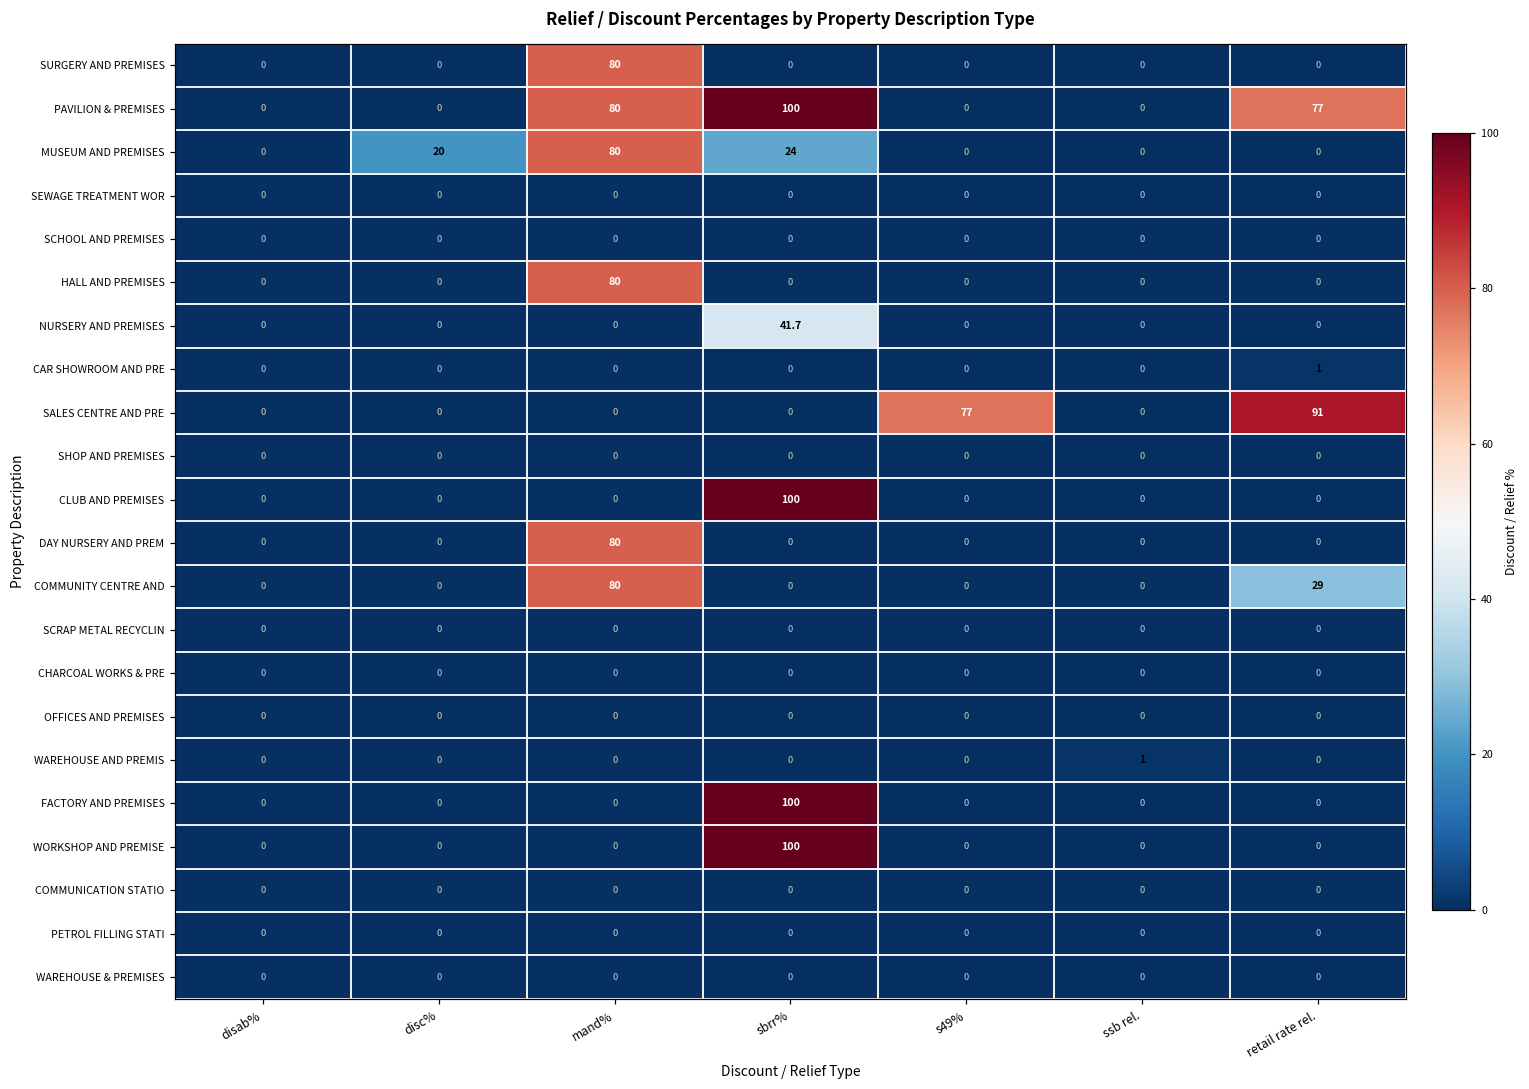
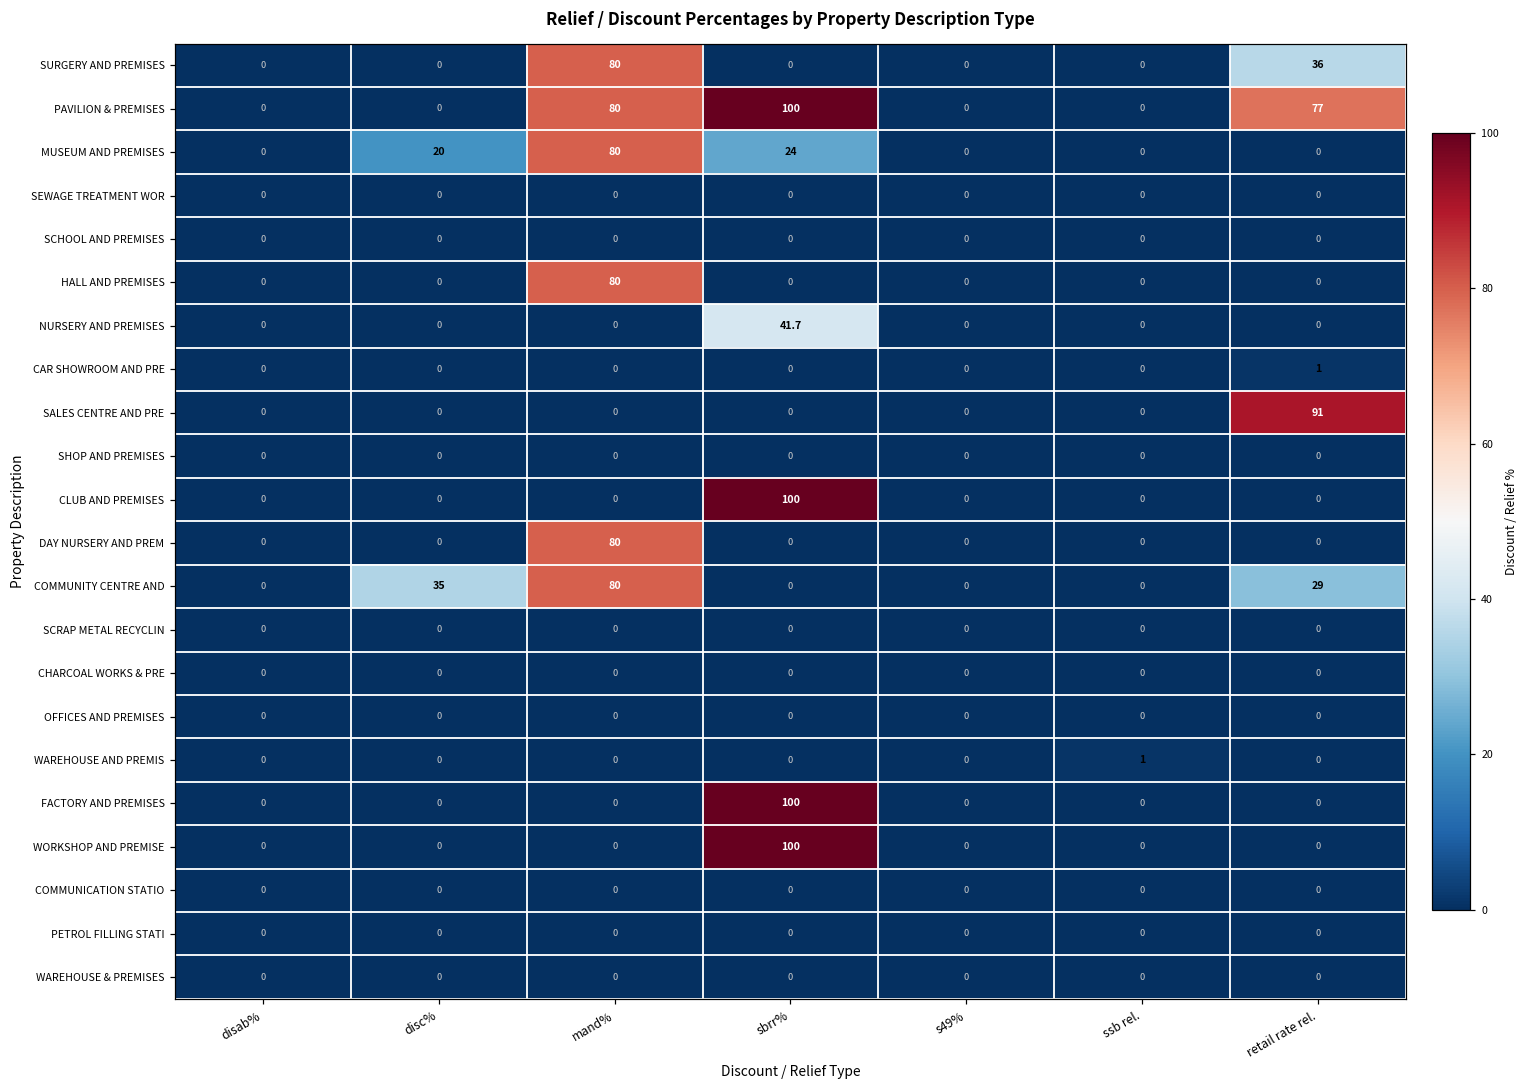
  {
    "SURGERY AND PREMISES": {
      "disab%": 0,
      "disc%": 0,
      "mand%": 80,
      "sbrr%": 0,
      "s49%": 0,
      "ssb rel.": 0,
-     "retail rate rel.": 0
+     "retail rate rel.": 36
    },
    "PAVILION & PREMISES": {
      "disab%": 0,
      "disc%": 0,
      "mand%": 80,
      "sbrr%": 100,
      "s49%": 0,
      "ssb rel.": 0,
      "retail rate rel.": 77
    },
    "MUSEUM AND PREMISES": {
      "disab%": 0,
      "disc%": 20,
      "mand%": 80,
      "sbrr%": 24,
      "s49%": 0,
      "ssb rel.": 0,
      "retail rate rel.": 0
    },
    "SEWAGE TREATMENT WOR": {
      "disab%": 0,
      "disc%": 0,
      "mand%": 0,
      "sbrr%": 0,
      "s49%": 0,
      "ssb rel.": 0,
      "retail rate rel.": 0
    },
    "SCHOOL AND PREMISES": {
      "disab%": 0,
      "disc%": 0,
      "mand%": 0,
      "sbrr%": 0,
      "s49%": 0,
      "ssb rel.": 0,
      "retail rate rel.": 0
    },
    "HALL AND PREMISES": {
      "disab%": 0,
      "disc%": 0,
      "mand%": 80,
      "sbrr%": 0,
      "s49%": 0,
      "ssb rel.": 0,
      "retail rate rel.": 0
    },
    "NURSERY AND PREMISES": {
      "disab%": 0,
      "disc%": 0,
      "mand%": 0,
      "sbrr%": 41.7,
      "s49%": 0,
      "ssb rel.": 0,
      "retail rate rel.": 0
    },
    "CAR SHOWROOM AND PRE": {
      "disab%": 0,
      "disc%": 0,
      "mand%": 0,
      "sbrr%": 0,
      "s49%": 0,
      "ssb rel.": 0,
      "retail rate rel.": 1
    },
    "SALES CENTRE AND PRE": {
      "disab%": 0,
      "disc%": 0,
      "mand%": 0,
      "sbrr%": 0,
-     "s49%": 77,
+     "s49%": 0,
      "ssb rel.": 0,
      "retail rate rel.": 91
    },
    "SHOP AND PREMISES": {
      "disab%": 0,
      "disc%": 0,
      "mand%": 0,
      "sbrr%": 0,
      "s49%": 0,
      "ssb rel.": 0,
      "retail rate rel.": 0
    },
    "CLUB AND PREMISES": {
      "disab%": 0,
      "disc%": 0,
      "mand%": 0,
      "sbrr%": 100,
      "s49%": 0,
      "ssb rel.": 0,
      "retail rate rel.": 0
    },
    "DAY NURSERY AND PREM": {
      "disab%": 0,
      "disc%": 0,
      "mand%": 80,
      "sbrr%": 0,
      "s49%": 0,
      "ssb rel.": 0,
      "retail rate rel.": 0
    },
    "COMMUNITY CENTRE AND": {
      "disab%": 0,
-     "disc%": 0,
+     "disc%": 35,
      "mand%": 80,
      "sbrr%": 0,
      "s49%": 0,
      "ssb rel.": 0,
      "retail rate rel.": 29
    },
    "SCRAP METAL RECYCLIN": {
      "disab%": 0,
      "disc%": 0,
      "mand%": 0,
      "sbrr%": 0,
      "s49%": 0,
      "ssb rel.": 0,
      "retail rate rel.": 0
    },
    "CHARCOAL WORKS & PRE": {
      "disab%": 0,
      "disc%": 0,
      "mand%": 0,
      "sbrr%": 0,
      "s49%": 0,
      "ssb rel.": 0,
      "retail rate rel.": 0
    },
    "OFFICES AND PREMISES": {
      "disab%": 0,
      "disc%": 0,
      "mand%": 0,
      "sbrr%": 0,
      "s49%": 0,
      "ssb rel.": 0,
      "retail rate rel.": 0
    },
    "WAREHOUSE AND PREMIS": {
      "disab%": 0,
      "disc%": 0,
      "mand%": 0,
      "sbrr%": 0,
      "s49%": 0,
      "ssb rel.": 1,
      "retail rate rel.": 0
    },
    "FACTORY AND PREMISES": {
      "disab%": 0,
      "disc%": 0,
      "mand%": 0,
      "sbrr%": 100,
      "s49%": 0,
      "ssb rel.": 0,
      "retail rate rel.": 0
    },
    "WORKSHOP AND PREMISE": {
      "disab%": 0,
      "disc%": 0,
      "mand%": 0,
      "sbrr%": 100,
      "s49%": 0,
      "ssb rel.": 0,
      "retail rate rel.": 0
    },
    "COMMUNICATION STATIO": {
      "disab%": 0,
      "disc%": 0,
      "mand%": 0,
      "sbrr%": 0,
      "s49%": 0,
      "ssb rel.": 0,
      "retail rate rel.": 0
    },
    "PETROL FILLING STATI": {
      "disab%": 0,
      "disc%": 0,
      "mand%": 0,
      "sbrr%": 0,
      "s49%": 0,
      "ssb rel.": 0,
      "retail rate rel.": 0
    },
    "WAREHOUSE & PREMISES": {
      "disab%": 0,
      "disc%": 0,
      "mand%": 0,
      "sbrr%": 0,
      "s49%": 0,
      "ssb rel.": 0,
      "retail rate rel.": 0
    }
  }
